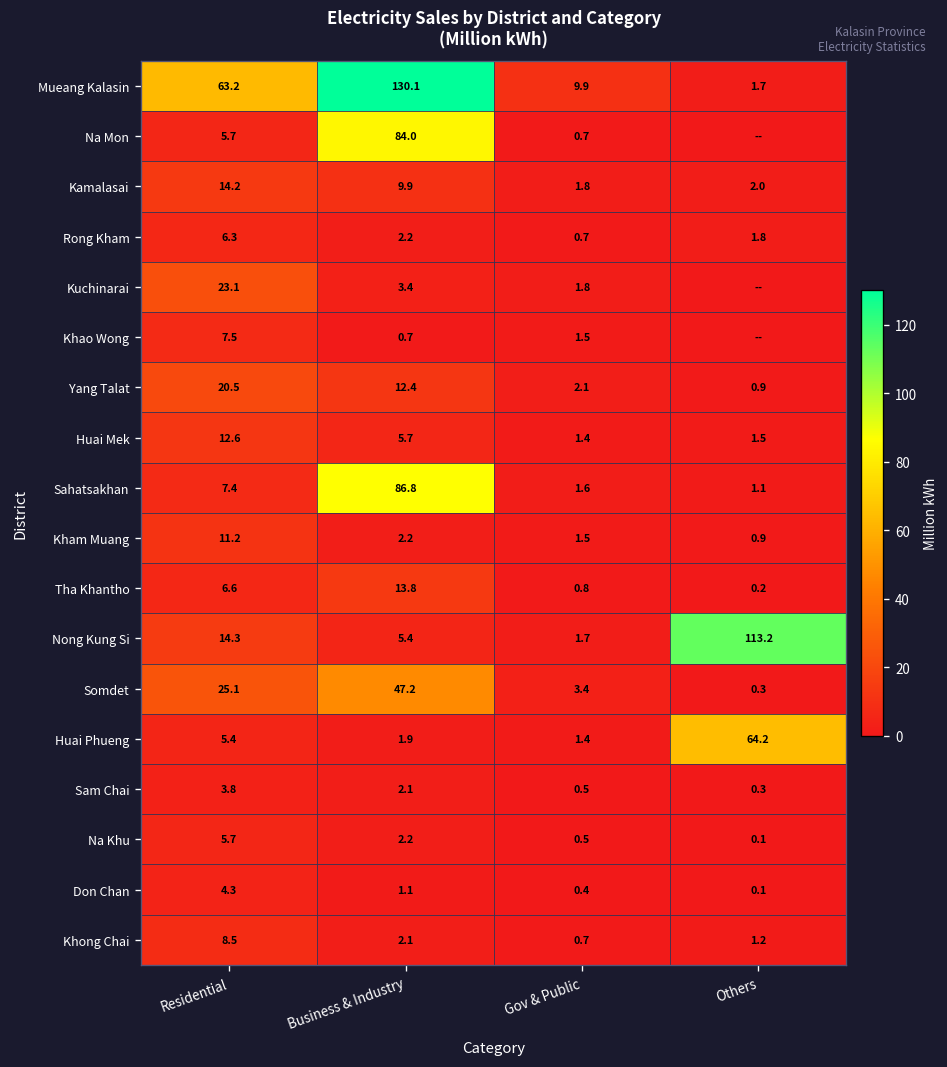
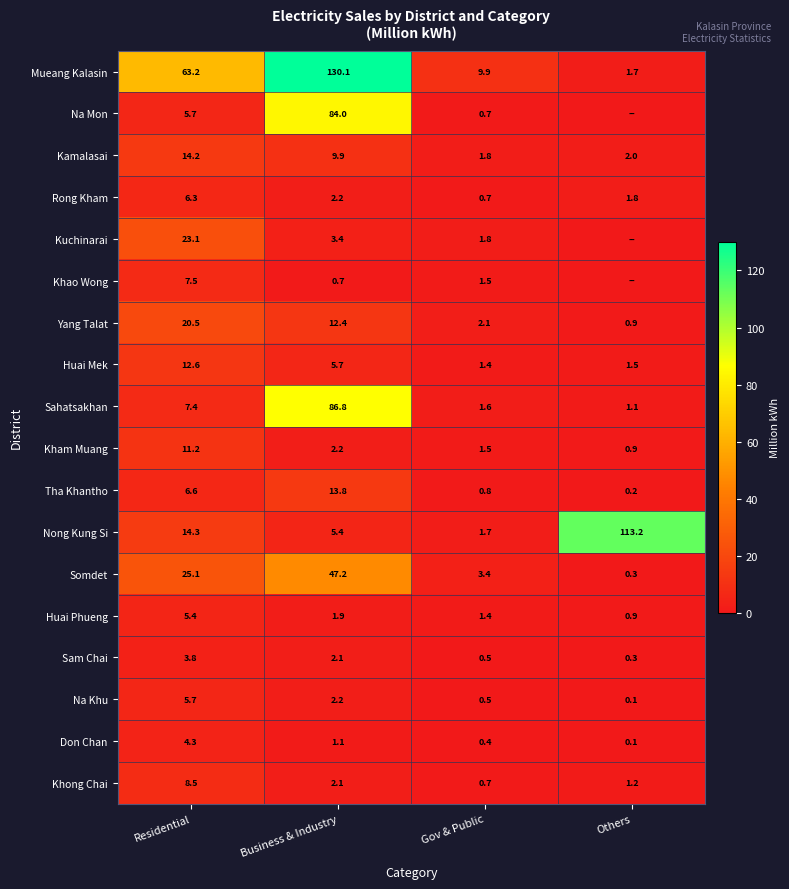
  {
    "Mueang Kalasin": {
      "Residential": 63.2,
      "Business & Industry": 130.1,
      "Gov & Public": 9.9,
      "Others": 1.7
    },
    "Na Mon": {
      "Residential": 5.7,
      "Business & Industry": 84.0,
      "Gov & Public": 0.7
    },
    "Kamalasai": {
      "Residential": 14.2,
      "Business & Industry": 9.9,
      "Gov & Public": 1.8,
      "Others": 2.0
    },
    "Rong Kham": {
      "Residential": 6.3,
      "Business & Industry": 2.2,
      "Gov & Public": 0.7,
      "Others": 1.8
    },
    "Kuchinarai": {
      "Residential": 23.1,
      "Business & Industry": 3.4,
      "Gov & Public": 1.8
    },
    "Khao Wong": {
      "Residential": 7.5,
      "Business & Industry": 0.7,
      "Gov & Public": 1.5
    },
    "Yang Talat": {
      "Residential": 20.5,
      "Business & Industry": 12.4,
      "Gov & Public": 2.1,
      "Others": 0.9
    },
    "Huai Mek": {
      "Residential": 12.6,
      "Business & Industry": 5.7,
      "Gov & Public": 1.4,
      "Others": 1.5
    },
    "Sahatsakhan": {
      "Residential": 7.4,
      "Business & Industry": 86.8,
      "Gov & Public": 1.6,
      "Others": 1.1
    },
    "Kham Muang": {
      "Residential": 11.2,
      "Business & Industry": 2.2,
      "Gov & Public": 1.5,
      "Others": 0.9
    },
    "Tha Khantho": {
      "Residential": 6.6,
      "Business & Industry": 13.8,
      "Gov & Public": 0.8,
      "Others": 0.2
    },
    "Nong Kung Si": {
      "Residential": 14.3,
      "Business & Industry": 5.4,
      "Gov & Public": 1.7,
      "Others": 113.2
    },
    "Somdet": {
      "Residential": 25.1,
      "Business & Industry": 47.2,
      "Gov & Public": 3.4,
      "Others": 0.3
    },
    "Huai Phueng": {
      "Residential": 5.4,
      "Business & Industry": 1.9,
      "Gov & Public": 1.4,
-     "Others": 64.2
+     "Others": 0.9
    },
    "Sam Chai": {
      "Residential": 3.8,
      "Business & Industry": 2.1,
      "Gov & Public": 0.5,
      "Others": 0.3
    },
    "Na Khu": {
      "Residential": 5.7,
      "Business & Industry": 2.2,
      "Gov & Public": 0.5,
      "Others": 0.1
    },
    "Don Chan": {
      "Residential": 4.3,
      "Business & Industry": 1.1,
      "Gov & Public": 0.4,
      "Others": 0.1
    },
    "Khong Chai": {
      "Residential": 8.5,
      "Business & Industry": 2.1,
      "Gov & Public": 0.7,
      "Others": 1.2
    }
  }
